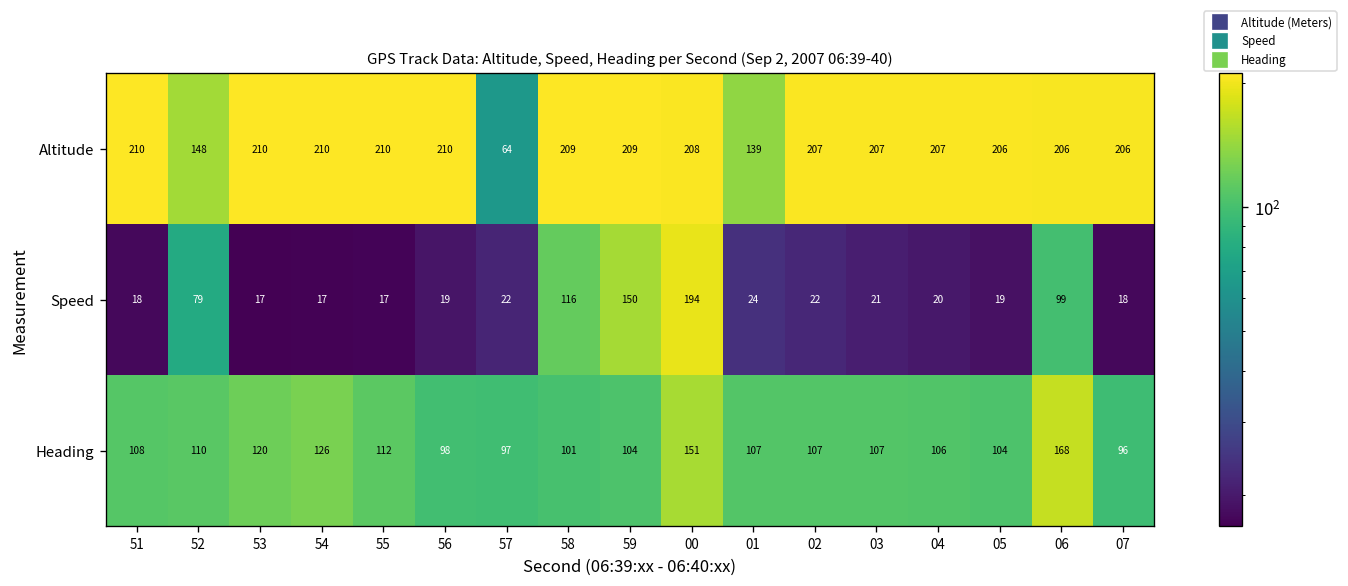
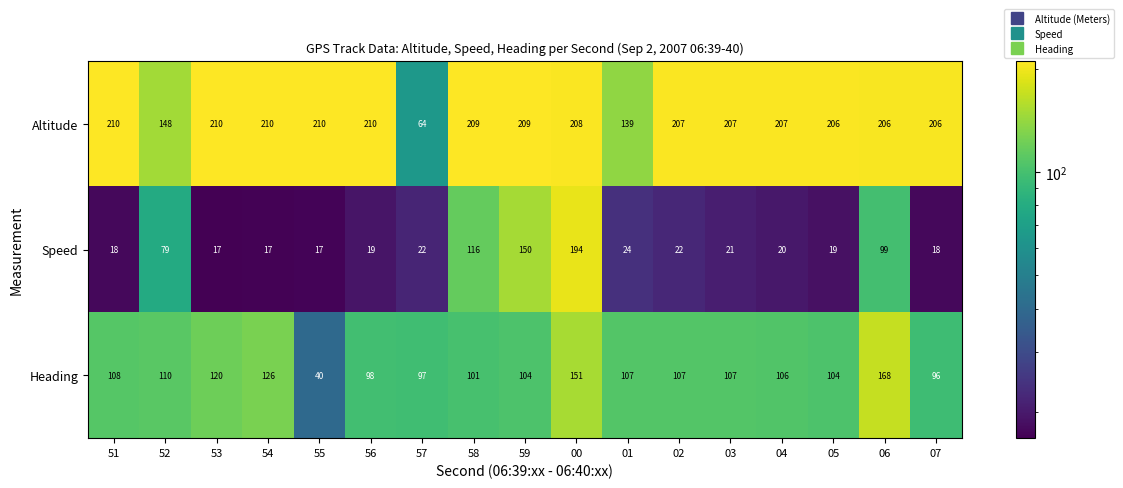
  {
    "Altitude": {
      "51": 210,
      "52": 148,
      "53": 210,
      "54": 210,
      "55": 210,
      "56": 210,
      "57": 64,
      "58": 209,
      "59": 209,
      "00": 208,
      "01": 139,
      "02": 207,
      "03": 207,
      "04": 207,
      "05": 206,
      "06": 206,
      "07": 206
    },
    "Speed": {
      "51": 18,
      "52": 79,
      "53": 17,
      "54": 17,
      "55": 17,
      "56": 19,
      "57": 22,
      "58": 116,
      "59": 150,
      "00": 194,
      "01": 24,
      "02": 22,
      "03": 21,
      "04": 20,
      "05": 19,
      "06": 99,
      "07": 18
    },
    "Heading": {
      "51": 108,
      "52": 110,
      "53": 120,
      "54": 126,
-     "55": 112,
+     "55": 40,
      "56": 98,
      "57": 97,
      "58": 101,
      "59": 104,
      "00": 151,
      "01": 107,
      "02": 107,
      "03": 107,
      "04": 106,
      "05": 104,
      "06": 168,
      "07": 96
    }
  }
